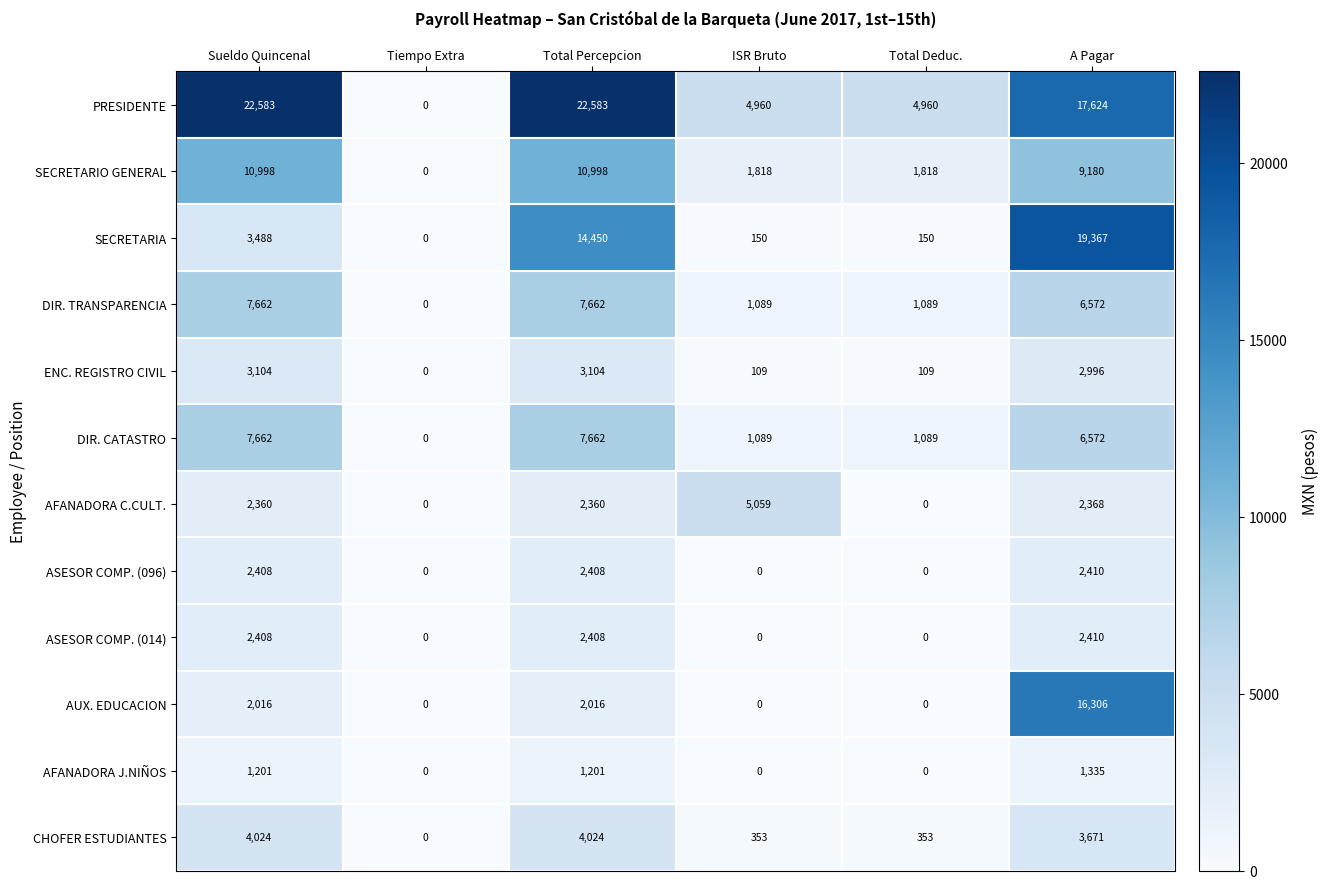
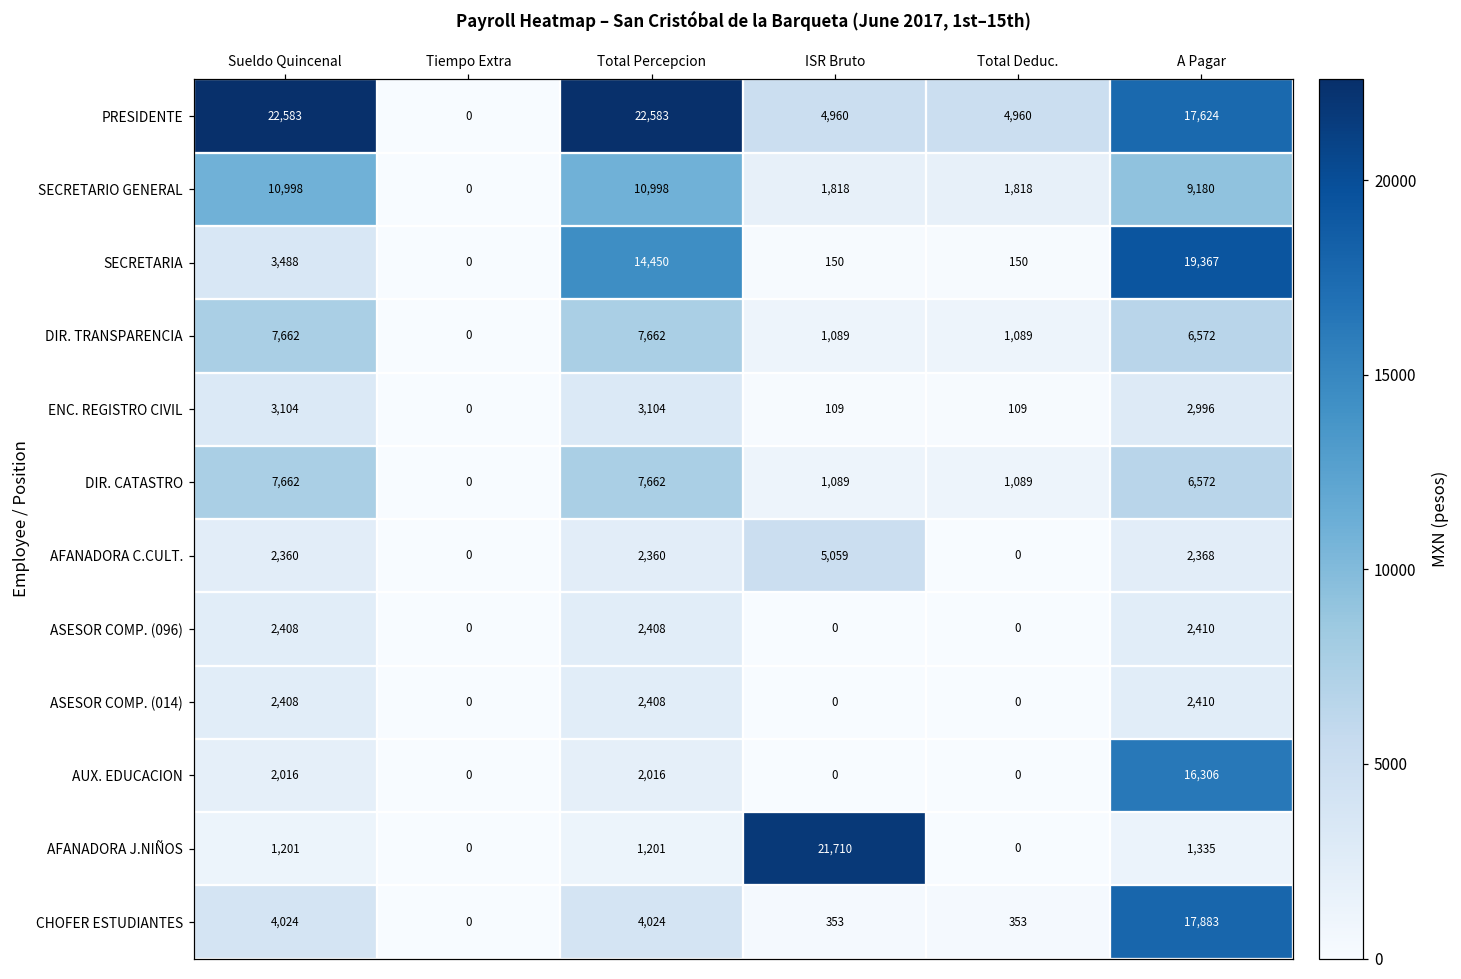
  {
    "PRESIDENTE": {
      "Sueldo Quincenal": "22,583",
      "Tiempo Extra": "0",
      "Total Percepcion": "22,583",
      "ISR Bruto": "4,960",
      "Total Deduc.": "4,960",
      "A Pagar": "17,624"
    },
    "SECRETARIO GENERAL": {
      "Sueldo Quincenal": "10,998",
      "Tiempo Extra": "0",
      "Total Percepcion": "10,998",
      "ISR Bruto": "1,818",
      "Total Deduc.": "1,818",
      "A Pagar": "9,180"
    },
    "SECRETARIA": {
      "Sueldo Quincenal": "3,488",
      "Tiempo Extra": "0",
      "Total Percepcion": "14,450",
      "ISR Bruto": "150",
      "Total Deduc.": "150",
      "A Pagar": "19,367"
    },
    "DIR. TRANSPARENCIA": {
      "Sueldo Quincenal": "7,662",
      "Tiempo Extra": "0",
      "Total Percepcion": "7,662",
      "ISR Bruto": "1,089",
      "Total Deduc.": "1,089",
      "A Pagar": "6,572"
    },
    "ENC. REGISTRO CIVIL": {
      "Sueldo Quincenal": "3,104",
      "Tiempo Extra": "0",
      "Total Percepcion": "3,104",
      "ISR Bruto": "109",
      "Total Deduc.": "109",
      "A Pagar": "2,996"
    },
    "DIR. CATASTRO": {
      "Sueldo Quincenal": "7,662",
      "Tiempo Extra": "0",
      "Total Percepcion": "7,662",
      "ISR Bruto": "1,089",
      "Total Deduc.": "1,089",
      "A Pagar": "6,572"
    },
    "AFANADORA C.CULT.": {
      "Sueldo Quincenal": "2,360",
      "Tiempo Extra": "0",
      "Total Percepcion": "2,360",
      "ISR Bruto": "5,059",
      "Total Deduc.": "0",
      "A Pagar": "2,368"
    },
    "ASESOR COMP. (096)": {
      "Sueldo Quincenal": "2,408",
      "Tiempo Extra": "0",
      "Total Percepcion": "2,408",
      "ISR Bruto": "0",
      "Total Deduc.": "0",
      "A Pagar": "2,410"
    },
    "ASESOR COMP. (014)": {
      "Sueldo Quincenal": "2,408",
      "Tiempo Extra": "0",
      "Total Percepcion": "2,408",
      "ISR Bruto": "0",
      "Total Deduc.": "0",
      "A Pagar": "2,410"
    },
    "AUX. EDUCACION": {
      "Sueldo Quincenal": "2,016",
      "Tiempo Extra": "0",
      "Total Percepcion": "2,016",
      "ISR Bruto": "0",
      "Total Deduc.": "0",
      "A Pagar": "16,306"
    },
    "AFANADORA J.NIÑOS": {
      "Sueldo Quincenal": "1,201",
      "Tiempo Extra": "0",
      "Total Percepcion": "1,201",
-     "ISR Bruto": "0",
+     "ISR Bruto": "21,710",
      "Total Deduc.": "0",
      "A Pagar": "1,335"
    },
    "CHOFER ESTUDIANTES": {
      "Sueldo Quincenal": "4,024",
      "Tiempo Extra": "0",
      "Total Percepcion": "4,024",
      "ISR Bruto": "353",
      "Total Deduc.": "353",
-     "A Pagar": "3,671"
+     "A Pagar": "17,883"
    }
  }
